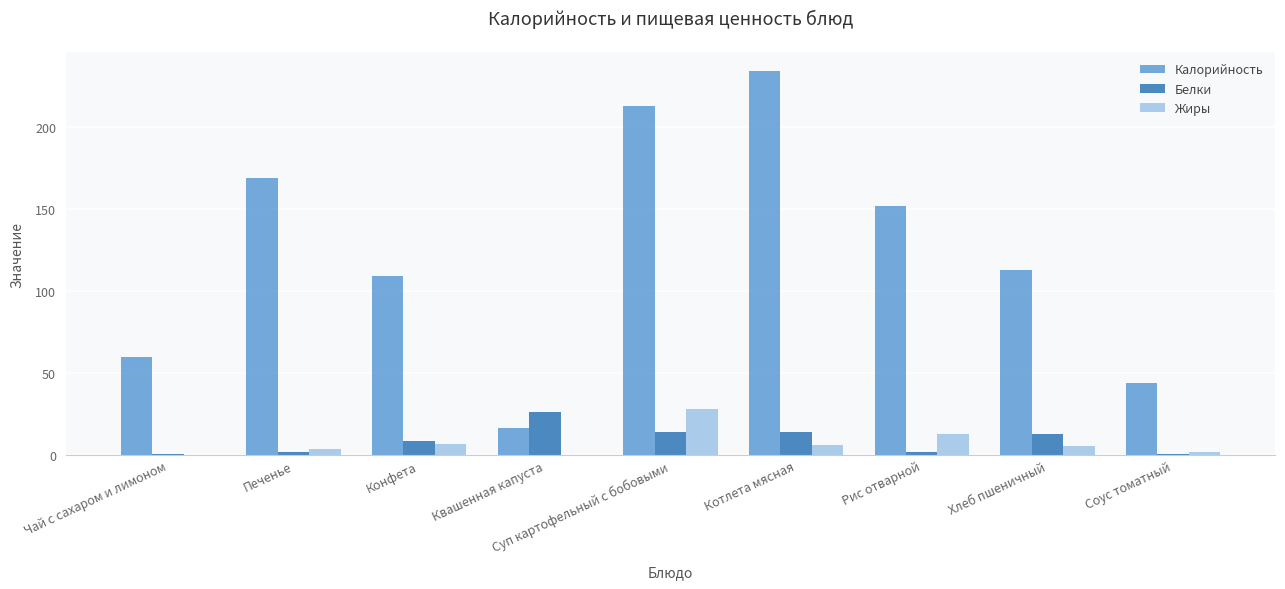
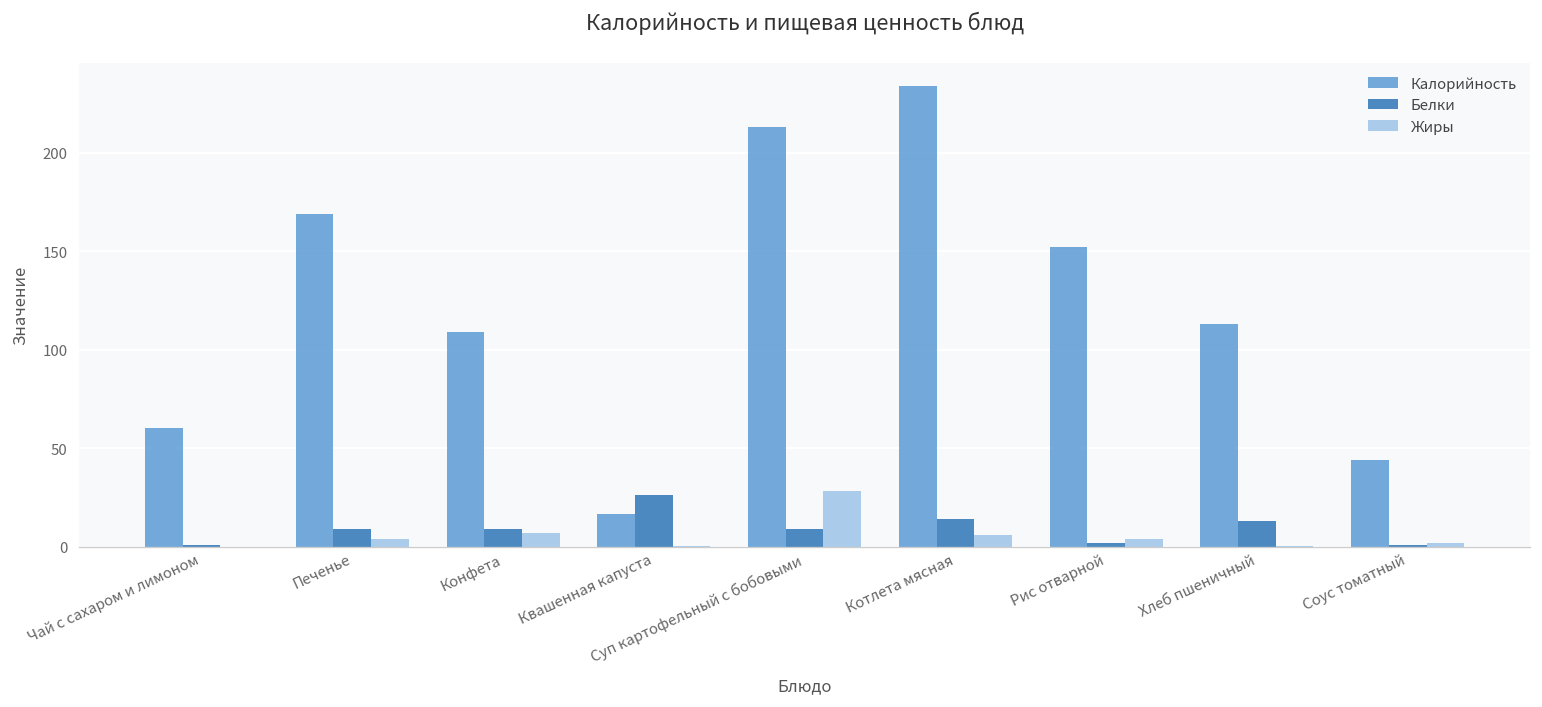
  {
    "Калорийность": {
      "Чай с сахаром и лимоном": 60,
      "Печенье": 169,
      "Конфета": 109,
      "Квашенная капуста": 17,
      "Суп картофельный с бобовыми": 213,
      "Котлета мясная": 234,
      "Рис отварной": 152,
      "Хлеб пшеничный": 113,
      "Соус томатный": 44
    },
    "Белки": {
-     "Печенье": 2,
+     "Печенье": 9,
      "Конфета": 9,
      "Квашенная капуста": 26,
-     "Суп картофельный с бобовыми": 14,
+     "Суп картофельный с бобовыми": 9,
      "Котлета мясная": 14,
      "Рис отварной": 2,
      "Хлеб пшеничный": 13
    },
    "Жиры": {
      "Чай с сахаром и лимоном": 0,
      "Печенье": 4,
      "Конфета": 7,
      "Суп картофельный с бобовыми": 28,
      "Котлета мясная": 6,
-     "Рис отварной": 13,
-     "Хлеб пшеничный": 5,
+     "Рис отварной": 4,
+     "Хлеб пшеничный": 0,
      "Соус томатный": 2
    }
  }
